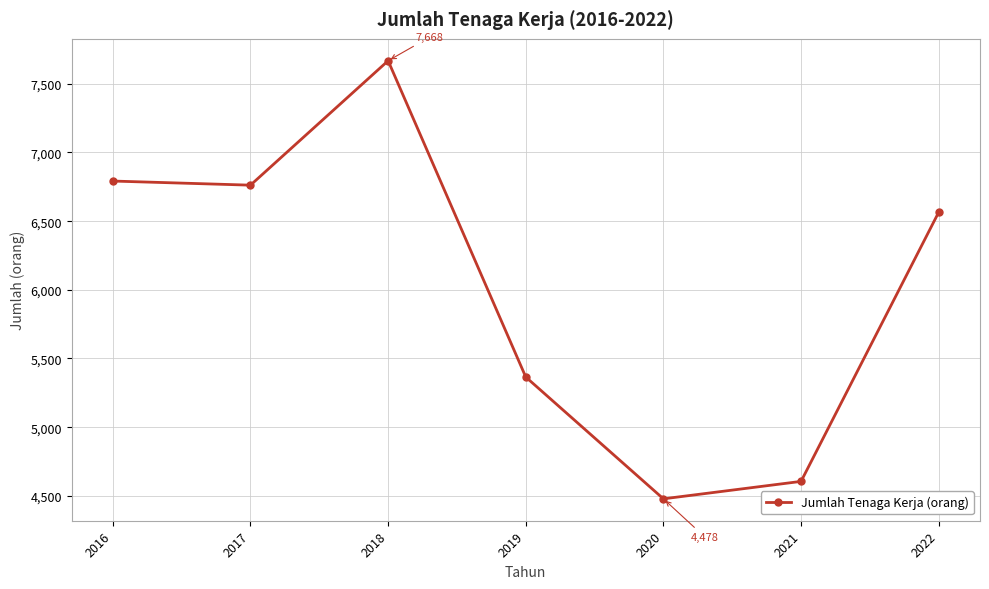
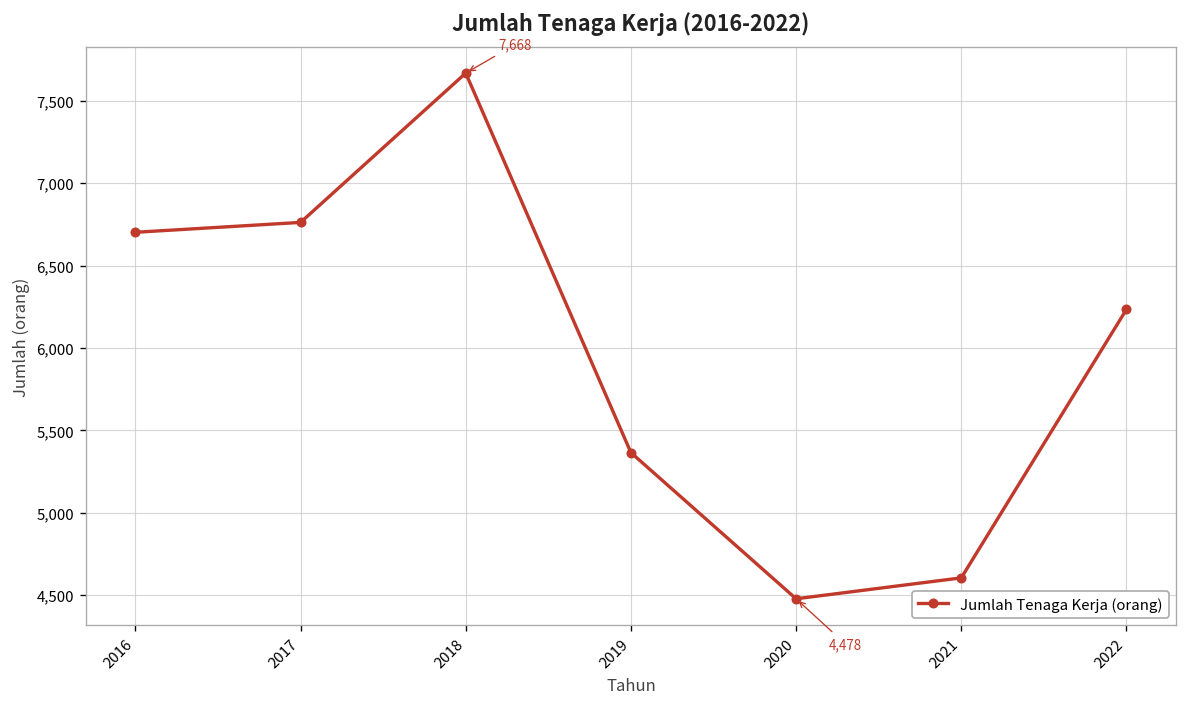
  {
-   "2016": "6,790",
+   "2016": "6,700",
    "2017": "6,760",
    "2019": "5,370",
    "2021": "4,610",
-   "2022": "6,570"
+   "2022": "6,230"
  }
